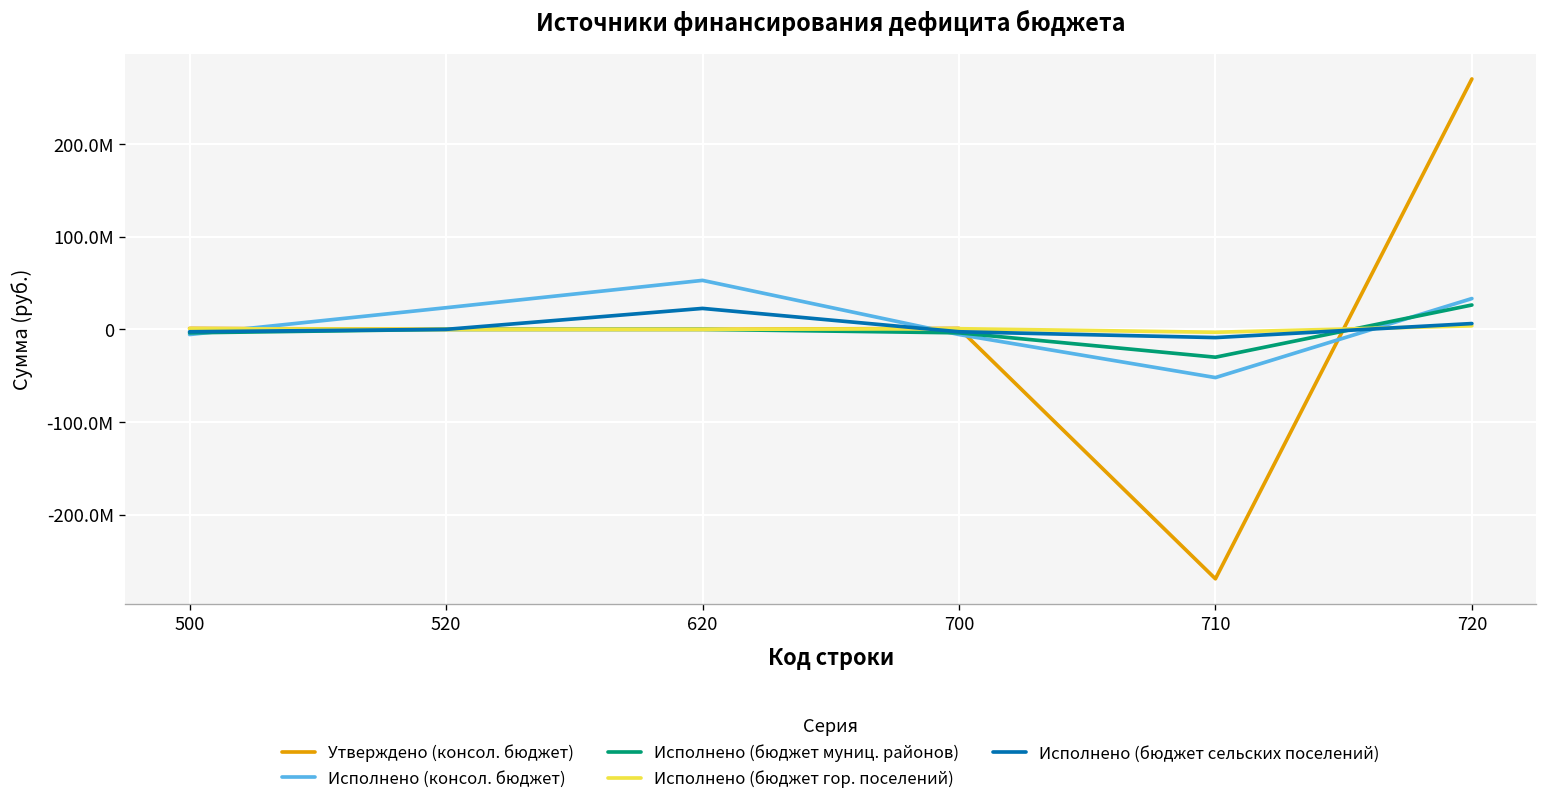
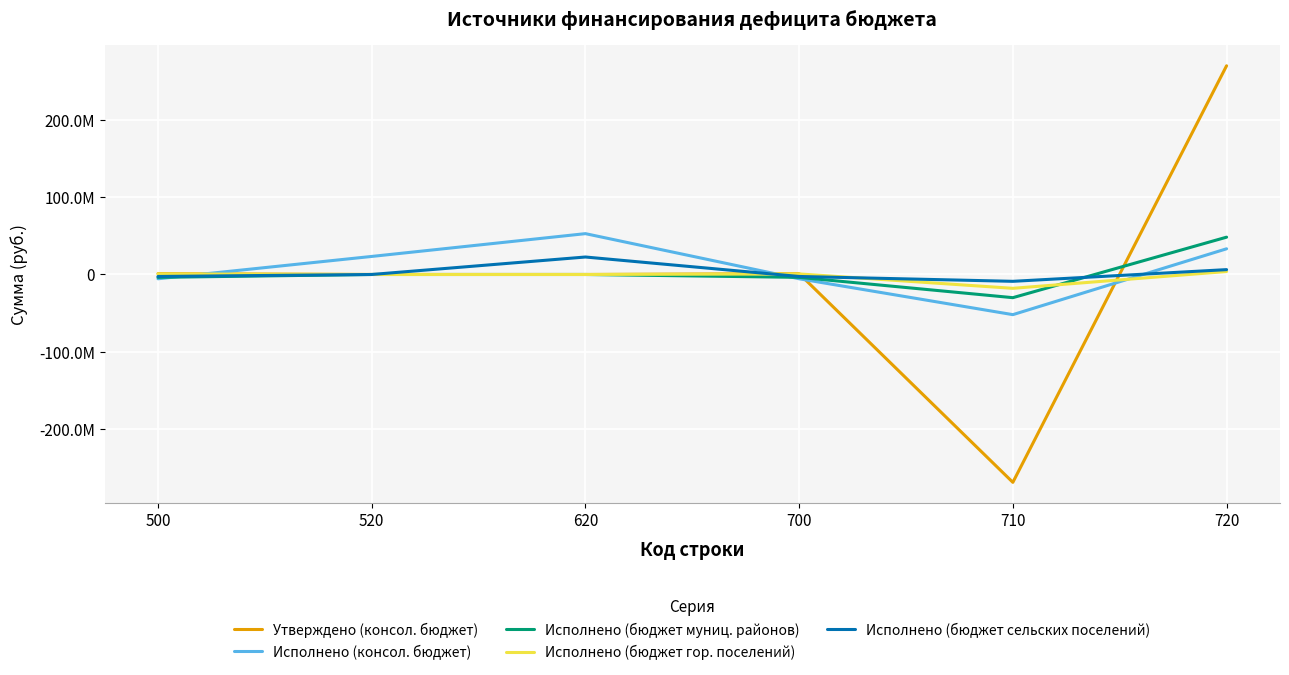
  {
    "Утверждено (консол. бюджет)": {
      "710": -270000000,
      "720": 270000000
    },
    "Исполнено (консол. бюджет)": {
      "520": 20000000,
      "620": 50000000,
      "710": -50000000,
      "720": 30000000
    },
    "Исполнено (бюджет муниц. районов)": {
      "710": -30000000,
-     "720": 30000000
+     "720": 50000000
    },
    "Исполнено (бюджет гор. поселений)": {
-     "710": 0
+     "710": -20000000
    },
    "Исполнено (бюджет сельских поселений)": {
      "620": 20000000,
      "710": -10000000
    }
  }
